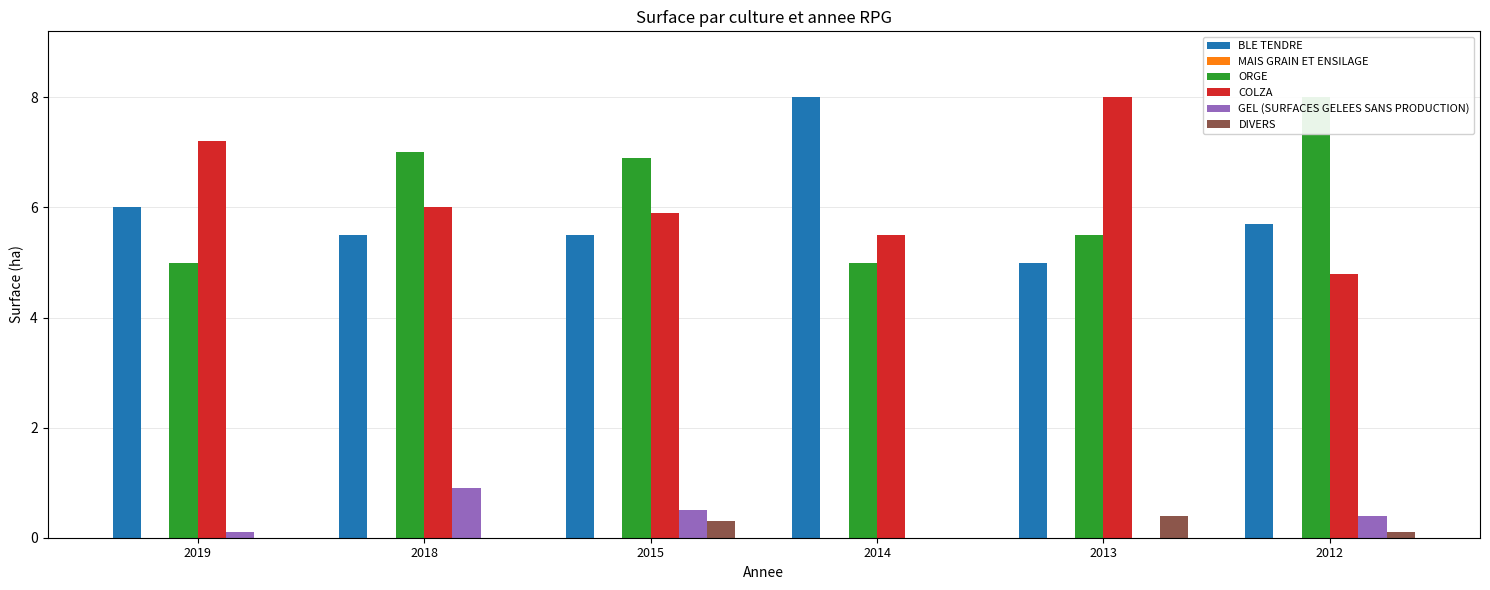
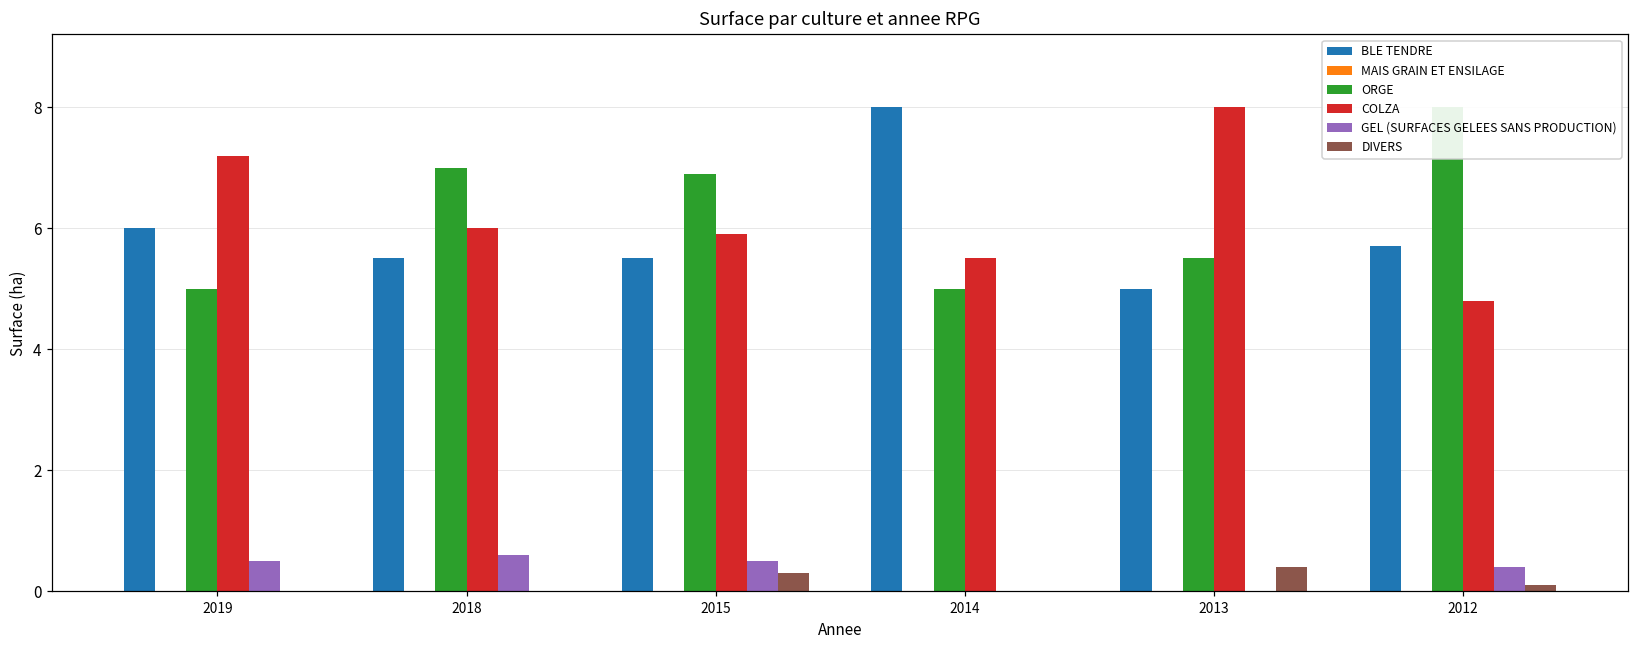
  {
    "BLE TENDRE": {
      "2019": 6.0,
      "2018": 5.5,
      "2015": 5.5,
      "2014": 8.0,
      "2013": 5.0,
      "2012": 5.7
    },
    "MAIS GRAIN ET ENSILAGE": {
      "2019": 0.0,
      "2018": 0.0,
      "2015": 0.0,
      "2014": 0.0,
      "2013": 0.0,
      "2012": 0.0
    },
    "ORGE": {
      "2019": 5.0,
      "2018": 7.0,
      "2015": 6.9,
      "2014": 5.0,
      "2013": 5.5
    },
    "COLZA": {
      "2019": 7.2,
      "2018": 6.0,
      "2015": 5.9,
      "2014": 5.5,
      "2013": 8.0,
      "2012": 4.8
    },
    "GEL (SURFACES GELEES SANS PRODUCTION)": {
-     "2019": 0.1,
-     "2018": 0.9,
+     "2019": 0.5,
+     "2018": 0.6,
      "2015": 0.5,
      "2014": 0.0,
      "2013": 0.0,
      "2012": 0.4
    },
    "DIVERS": {
      "2019": 0.0,
      "2018": 0.0,
      "2015": 0.3,
      "2014": 0.0,
      "2013": 0.4,
      "2012": 0.1
    }
  }
